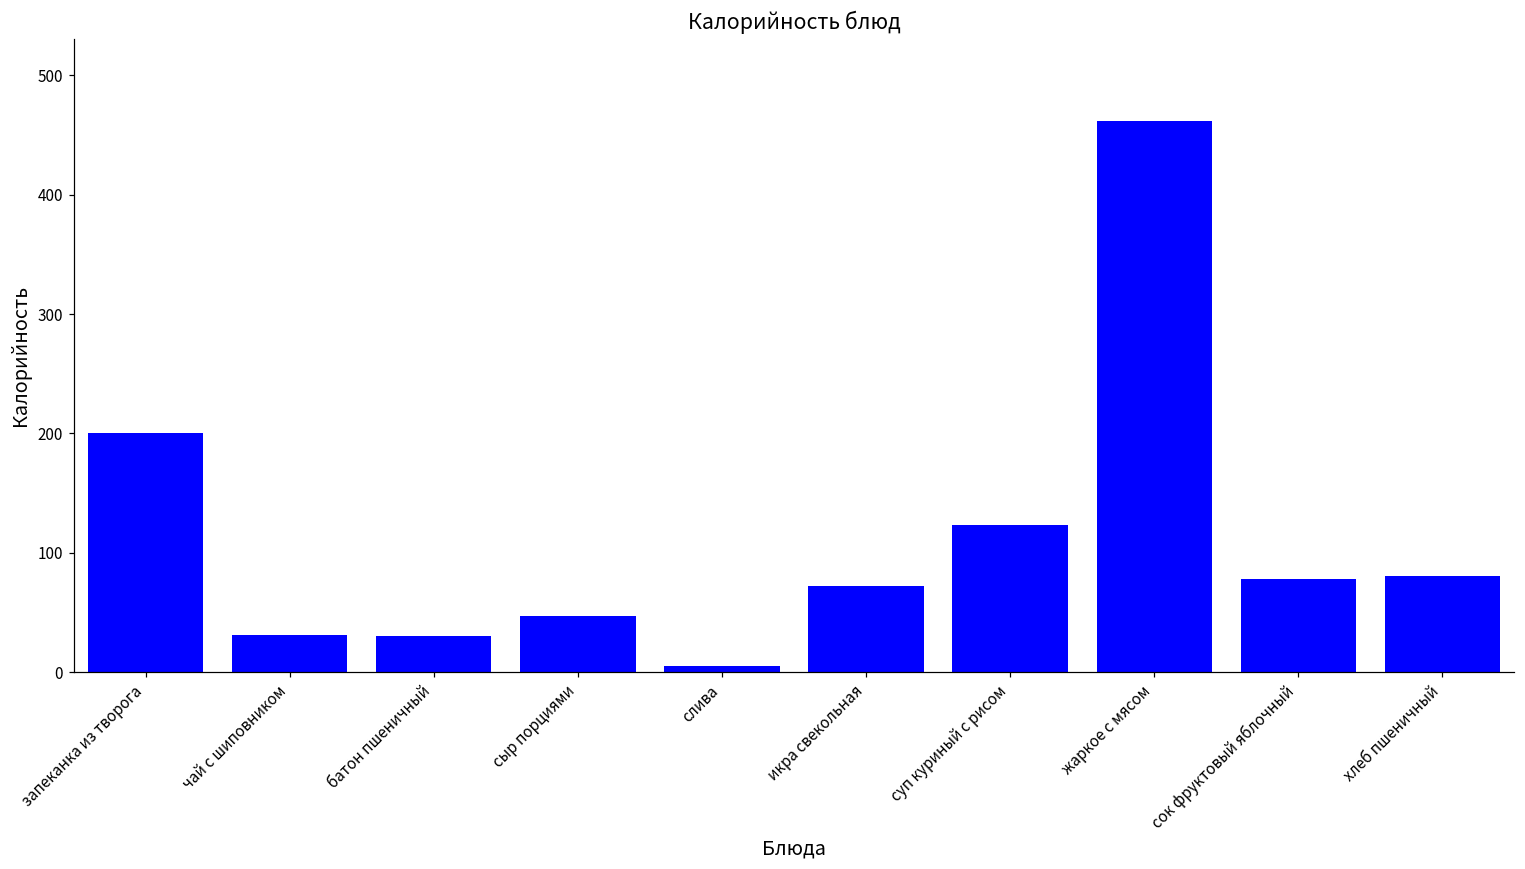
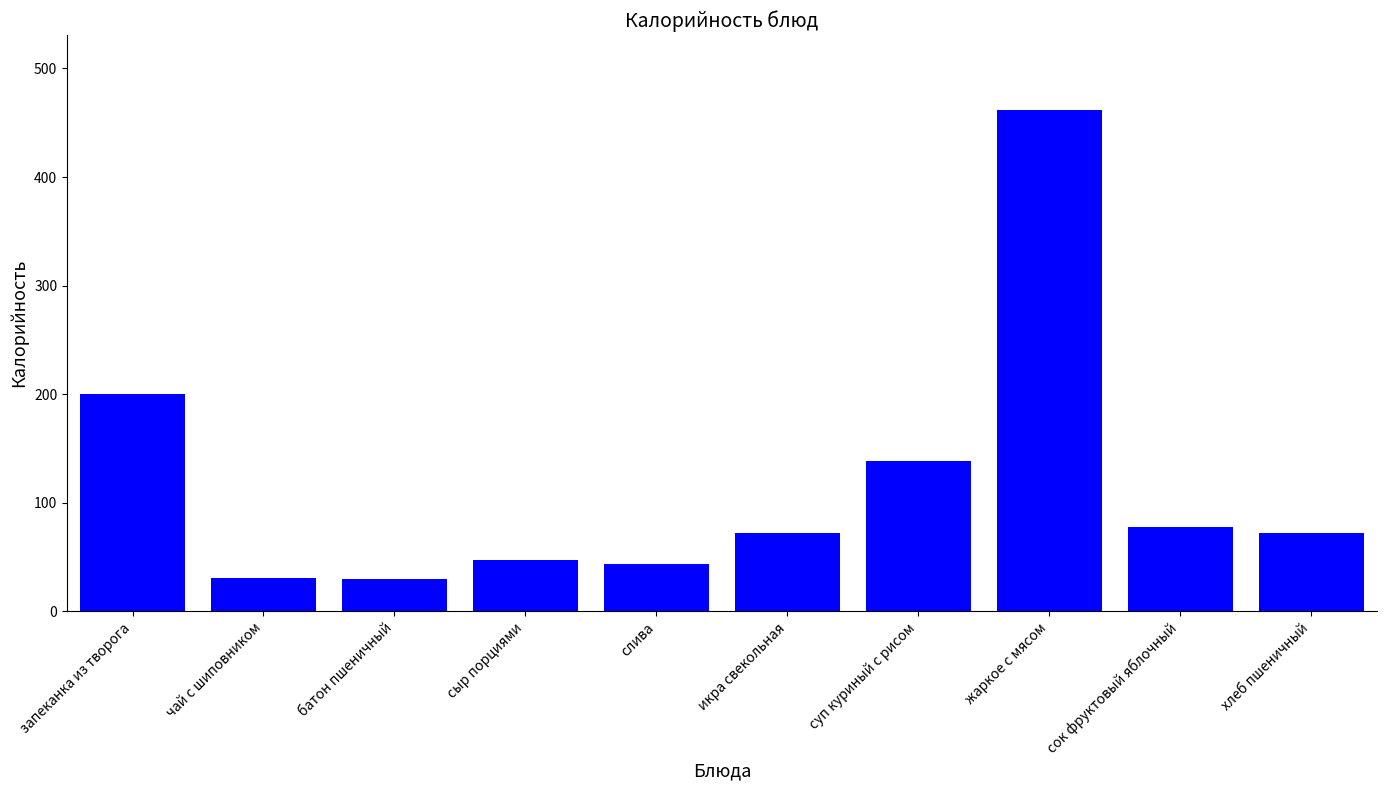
  {
    "запеканка из творога": 200,
    "чай с шиповником": 31,
    "батон пшеничный": 30,
    "сыр порциями": 47,
-   "слива": 5,
+   "слива": 43,
    "икра свекольная": 72,
-   "суп куриный с рисом": 123,
+   "суп куриный с рисом": 139,
    "жаркое с мясом": 462,
    "сок фруктовый яблочный": 78,
-   "хлеб пшеничный": 81
+   "хлеб пшеничный": 72
  }
